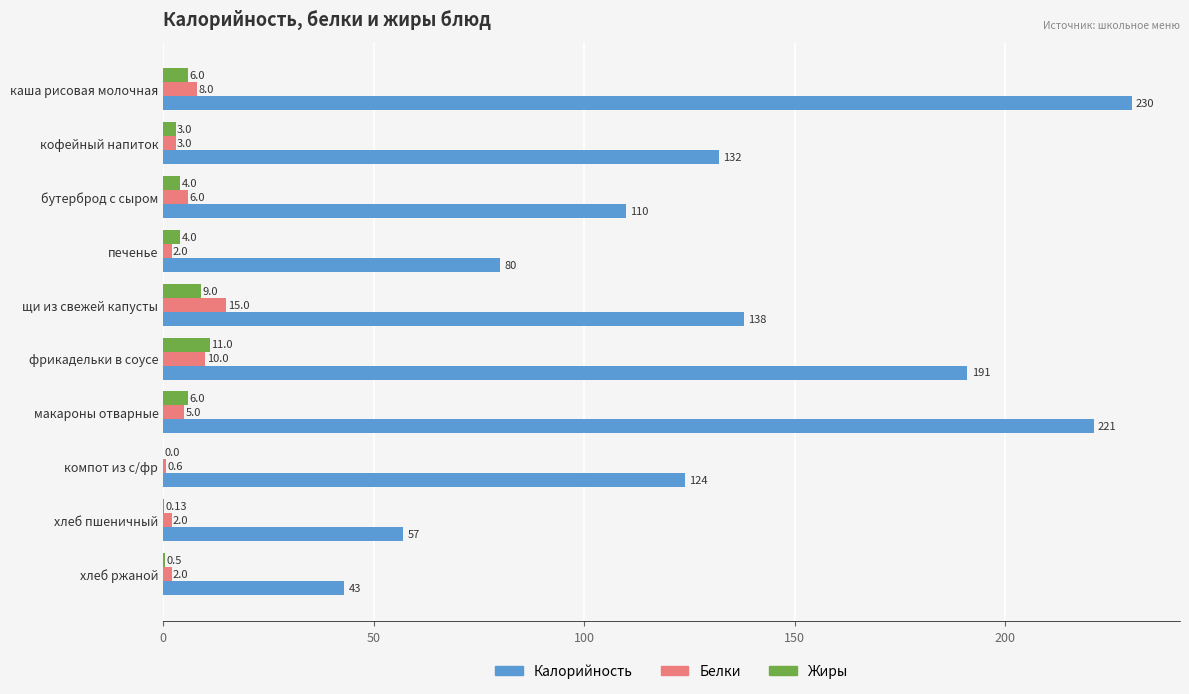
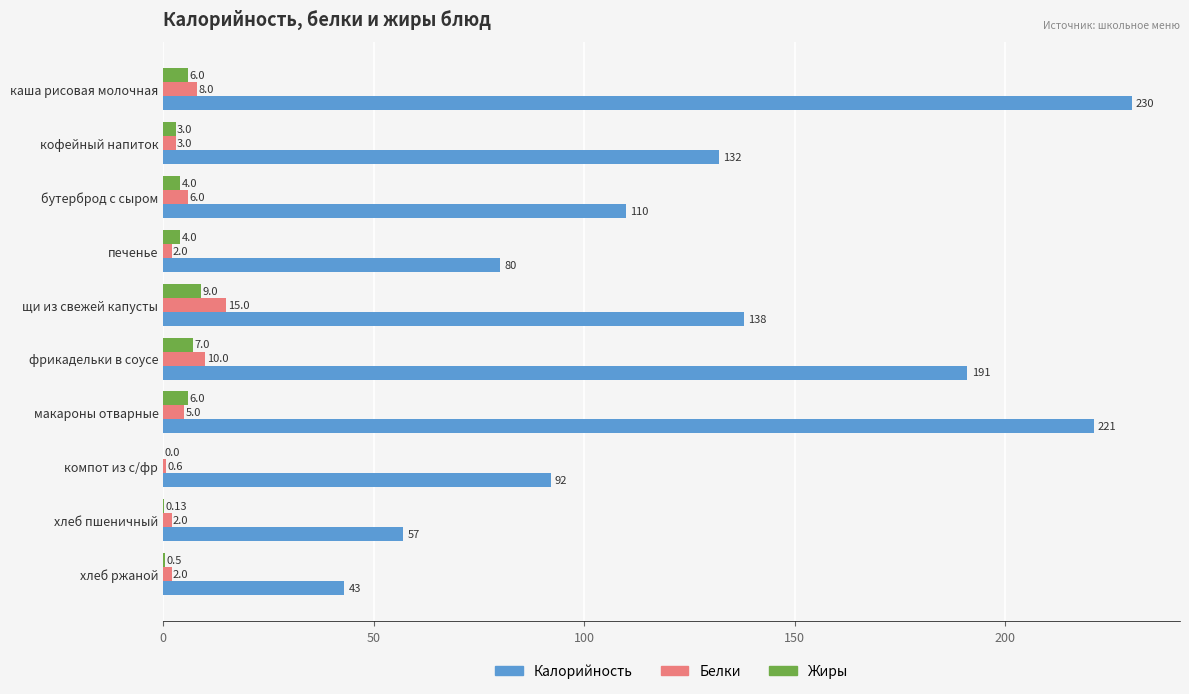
  {
    "Калорийность": {
      "каша рисовая молочная": 230,
      "кофейный напиток": 132,
      "бутерброд с сыром": 110,
      "печенье": 80,
      "щи из свежей капусты": 138,
      "фрикадельки в соусе": 191,
      "макароны отварные": 221,
-     "компот из с/фр": 124,
+     "компот из с/фр": 92,
      "хлеб пшеничный": 57,
      "хлеб ржаной": 43
    },
    "Белки": {
      "каша рисовая молочная": 8.0,
      "кофейный напиток": 3.0,
      "бутерброд с сыром": 6.0,
      "печенье": 2.0,
      "щи из свежей капусты": 15.0,
      "фрикадельки в соусе": 10.0,
      "макароны отварные": 5.0,
      "компот из с/фр": 0.6,
      "хлеб пшеничный": 2.0,
      "хлеб ржаной": 2.0
    },
    "Жиры": {
      "каша рисовая молочная": 6.0,
      "кофейный напиток": 3.0,
      "бутерброд с сыром": 4.0,
      "печенье": 4.0,
      "щи из свежей капусты": 9.0,
-     "фрикадельки в соусе": 11.0,
+     "фрикадельки в соусе": 7.0,
      "макароны отварные": 6.0,
      "компот из с/фр": 0.0,
      "хлеб пшеничный": 0.13,
      "хлеб ржаной": 0.5
    }
  }
